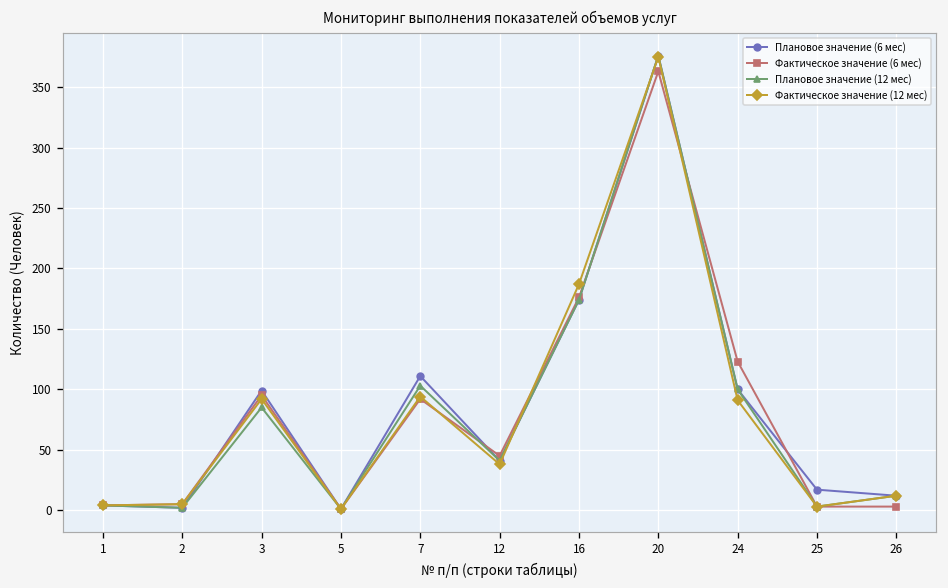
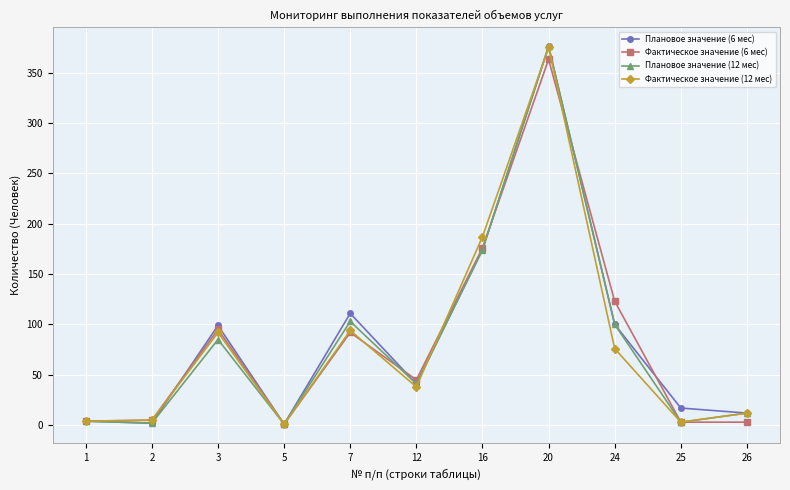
  {
    "Плановое значение (6 мес)": {
      "3": 99,
      "7": 111,
      "25": 17
    },
    "Фактическое значение (6 мес)": {
      "3": 95,
      "12": 45,
      "20": 363,
      "24": 123,
      "26": 3
    },
    "Плановое значение (12 мес)": {
      "3": 85,
      "7": 103
    },
    "Фактическое значение (12 мес)": {
      "3": 92,
      "12": 38,
      "16": 187,
-     "24": 91
+     "24": 76
    }
  }
